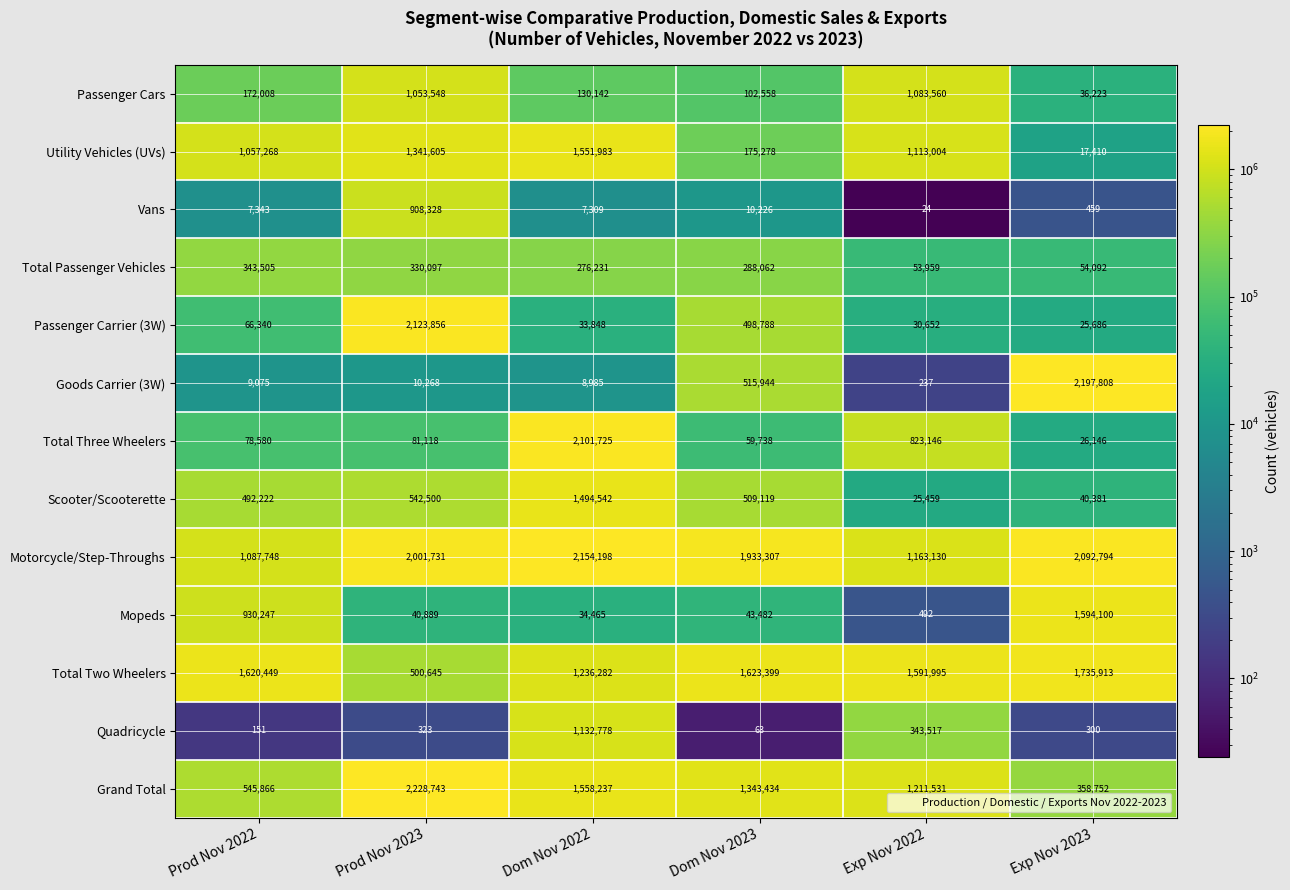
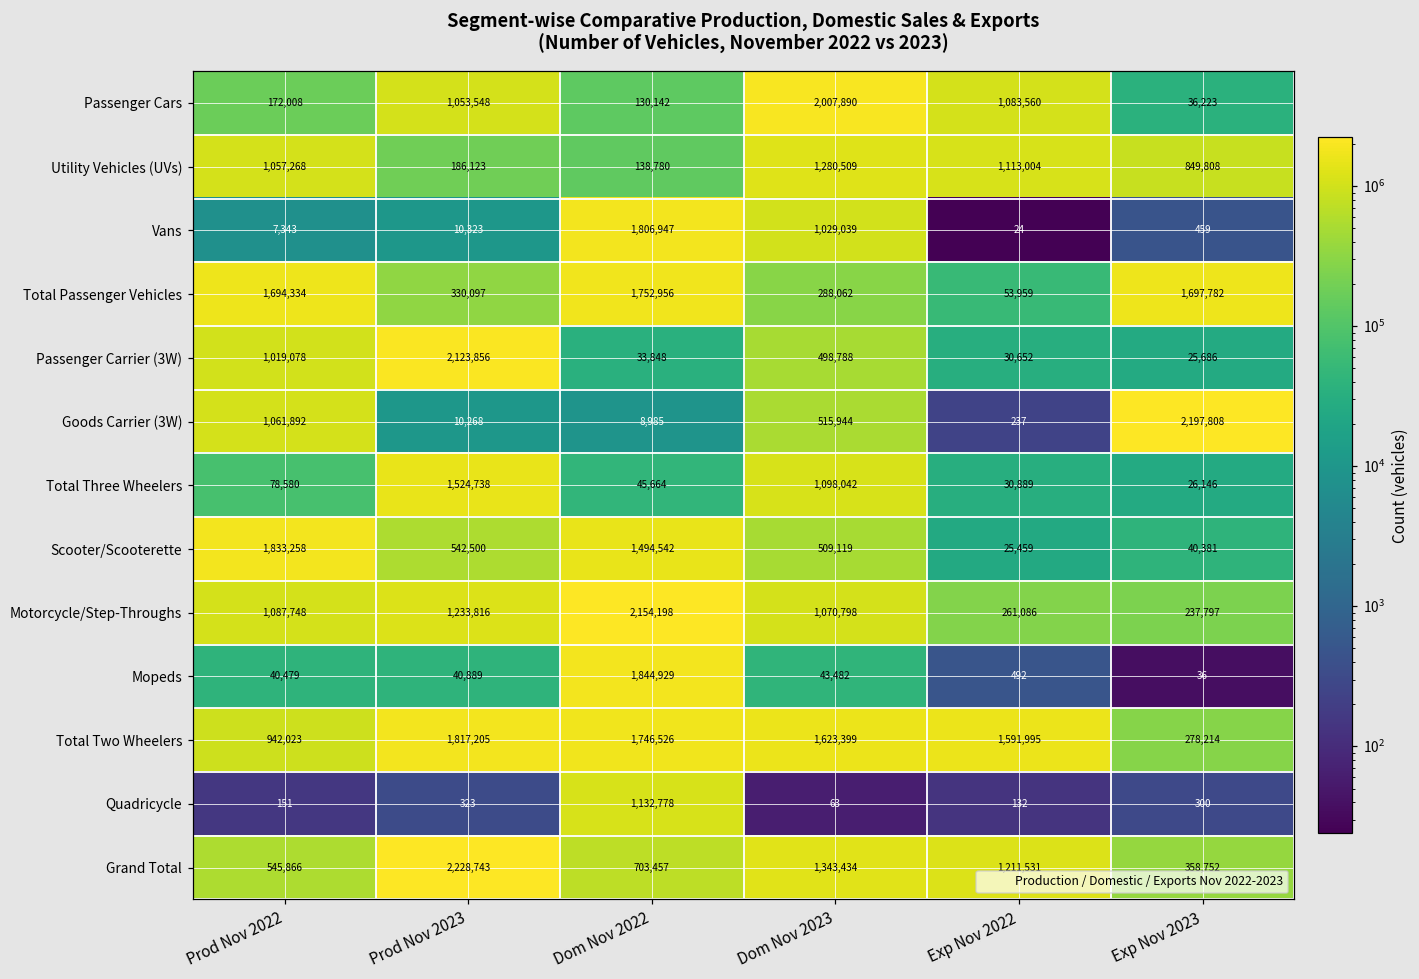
  {
    "Passenger Cars": {
      "Prod Nov 2022": "172,008",
      "Prod Nov 2023": "1,053,548",
      "Dom Nov 2022": "130,142",
-     "Dom Nov 2023": "102,558",
+     "Dom Nov 2023": "2,007,890",
      "Exp Nov 2022": "1,083,560",
      "Exp Nov 2023": "36,223"
    },
    "Utility Vehicles (UVs)": {
      "Prod Nov 2022": "1,057,268",
-     "Prod Nov 2023": "1,341,605",
-     "Dom Nov 2022": "1,551,983",
-     "Dom Nov 2023": "175,278",
+     "Prod Nov 2023": "186,123",
+     "Dom Nov 2022": "138,780",
+     "Dom Nov 2023": "1,280,509",
      "Exp Nov 2022": "1,113,004",
-     "Exp Nov 2023": "17,410"
+     "Exp Nov 2023": "849,808"
    },
    "Vans": {
      "Prod Nov 2022": "7,343",
-     "Prod Nov 2023": "908,328",
-     "Dom Nov 2022": "7,309",
-     "Dom Nov 2023": "10,226",
+     "Prod Nov 2023": "10,323",
+     "Dom Nov 2022": "1,806,947",
+     "Dom Nov 2023": "1,029,039",
      "Exp Nov 2022": "24",
      "Exp Nov 2023": "459"
    },
    "Total Passenger Vehicles": {
-     "Prod Nov 2022": "343,505",
+     "Prod Nov 2022": "1,694,334",
      "Prod Nov 2023": "330,097",
-     "Dom Nov 2022": "276,231",
+     "Dom Nov 2022": "1,752,956",
      "Dom Nov 2023": "288,062",
      "Exp Nov 2022": "53,959",
-     "Exp Nov 2023": "54,092"
+     "Exp Nov 2023": "1,697,782"
    },
    "Passenger Carrier (3W)": {
-     "Prod Nov 2022": "66,340",
+     "Prod Nov 2022": "1,019,078",
      "Prod Nov 2023": "2,123,856",
      "Dom Nov 2022": "33,848",
      "Dom Nov 2023": "498,788",
      "Exp Nov 2022": "30,652",
      "Exp Nov 2023": "25,686"
    },
    "Goods Carrier (3W)": {
-     "Prod Nov 2022": "9,075",
+     "Prod Nov 2022": "1,061,892",
      "Prod Nov 2023": "10,268",
      "Dom Nov 2022": "8,985",
      "Dom Nov 2023": "515,944",
      "Exp Nov 2022": "237",
      "Exp Nov 2023": "2,197,808"
    },
    "Total Three Wheelers": {
      "Prod Nov 2022": "78,580",
-     "Prod Nov 2023": "81,118",
-     "Dom Nov 2022": "2,101,725",
-     "Dom Nov 2023": "59,738",
-     "Exp Nov 2022": "823,146",
+     "Prod Nov 2023": "1,524,738",
+     "Dom Nov 2022": "45,664",
+     "Dom Nov 2023": "1,098,042",
+     "Exp Nov 2022": "30,889",
      "Exp Nov 2023": "26,146"
    },
    "Scooter/Scooterette": {
-     "Prod Nov 2022": "492,222",
+     "Prod Nov 2022": "1,833,258",
      "Prod Nov 2023": "542,500",
      "Dom Nov 2022": "1,494,542",
      "Dom Nov 2023": "509,119",
      "Exp Nov 2022": "25,459",
      "Exp Nov 2023": "40,381"
    },
    "Motorcycle/Step-Throughs": {
      "Prod Nov 2022": "1,087,748",
-     "Prod Nov 2023": "2,001,731",
+     "Prod Nov 2023": "1,233,816",
      "Dom Nov 2022": "2,154,198",
-     "Dom Nov 2023": "1,933,307",
-     "Exp Nov 2022": "1,163,130",
-     "Exp Nov 2023": "2,092,794"
+     "Dom Nov 2023": "1,070,798",
+     "Exp Nov 2022": "261,086",
+     "Exp Nov 2023": "237,797"
    },
    "Mopeds": {
-     "Prod Nov 2022": "930,247",
+     "Prod Nov 2022": "40,479",
      "Prod Nov 2023": "40,889",
-     "Dom Nov 2022": "34,465",
+     "Dom Nov 2022": "1,844,929",
      "Dom Nov 2023": "43,482",
      "Exp Nov 2022": "492",
-     "Exp Nov 2023": "1,594,100"
+     "Exp Nov 2023": "36"
    },
    "Total Two Wheelers": {
-     "Prod Nov 2022": "1,620,449",
-     "Prod Nov 2023": "500,645",
-     "Dom Nov 2022": "1,236,282",
+     "Prod Nov 2022": "942,023",
+     "Prod Nov 2023": "1,817,205",
+     "Dom Nov 2022": "1,746,526",
      "Dom Nov 2023": "1,623,399",
      "Exp Nov 2022": "1,591,995",
-     "Exp Nov 2023": "1,735,913"
+     "Exp Nov 2023": "278,214"
    },
    "Quadricycle": {
      "Prod Nov 2022": "151",
      "Prod Nov 2023": "323",
      "Dom Nov 2022": "1,132,778",
      "Dom Nov 2023": "63",
-     "Exp Nov 2022": "343,517",
+     "Exp Nov 2022": "132",
      "Exp Nov 2023": "300"
    },
    "Grand Total": {
      "Prod Nov 2022": "545,866",
      "Prod Nov 2023": "2,228,743",
-     "Dom Nov 2022": "1,558,237",
+     "Dom Nov 2022": "703,457",
      "Dom Nov 2023": "1,343,434"
    }
  }
